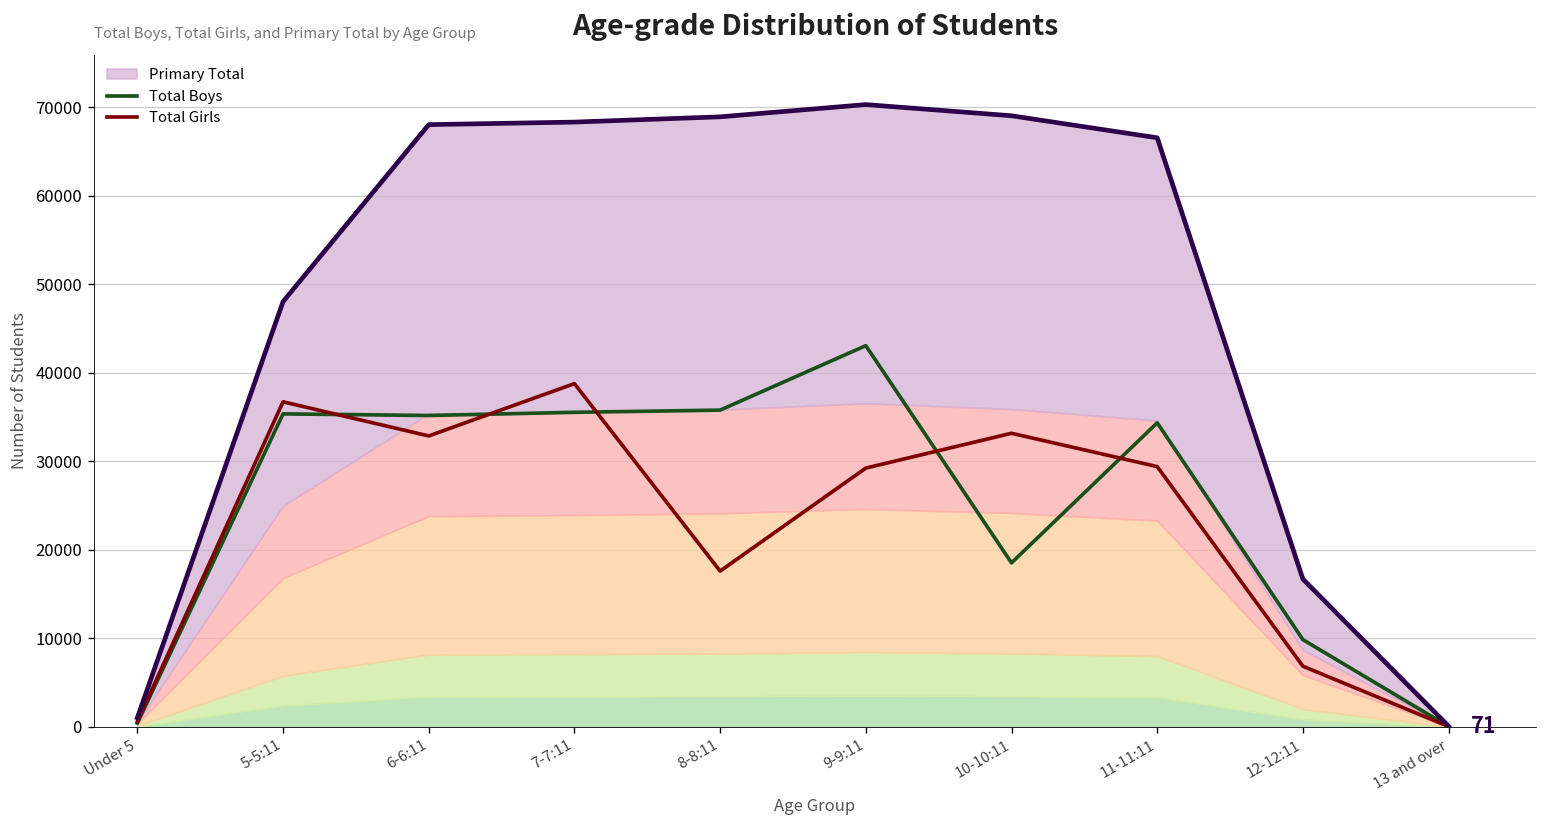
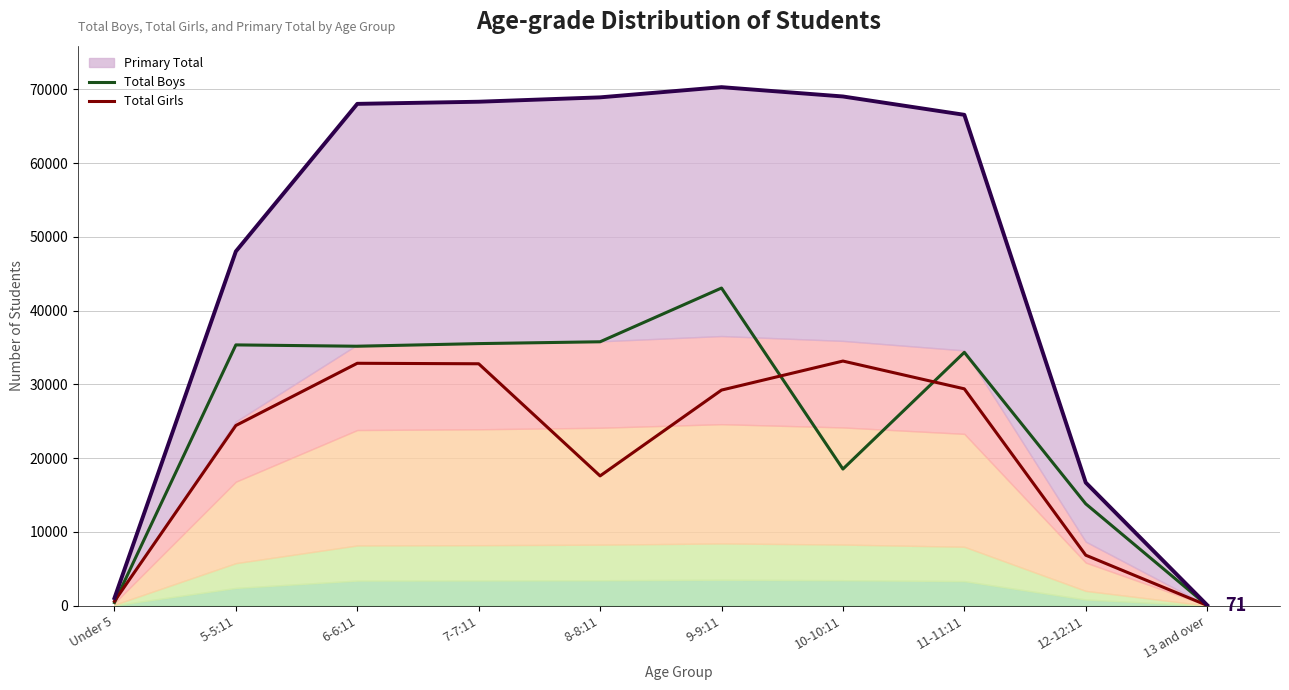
  {
    "Total Boys": {
      "5-5:11": 35000,
      "9-9:11": 43000,
      "10-10:11": 19000,
-     "12-12:11": 10000
+     "12-12:11": 14000
    },
    "Total Girls": {
-     "5-5:11": 37000,
+     "5-5:11": 24000,
      "6-6:11": 33000,
-     "7-7:11": 39000,
+     "7-7:11": 33000,
      "8-8:11": 18000,
      "9-9:11": 29000,
      "10-10:11": 33000,
      "11-11:11": 29000,
      "12-12:11": 7000
    }
  }
